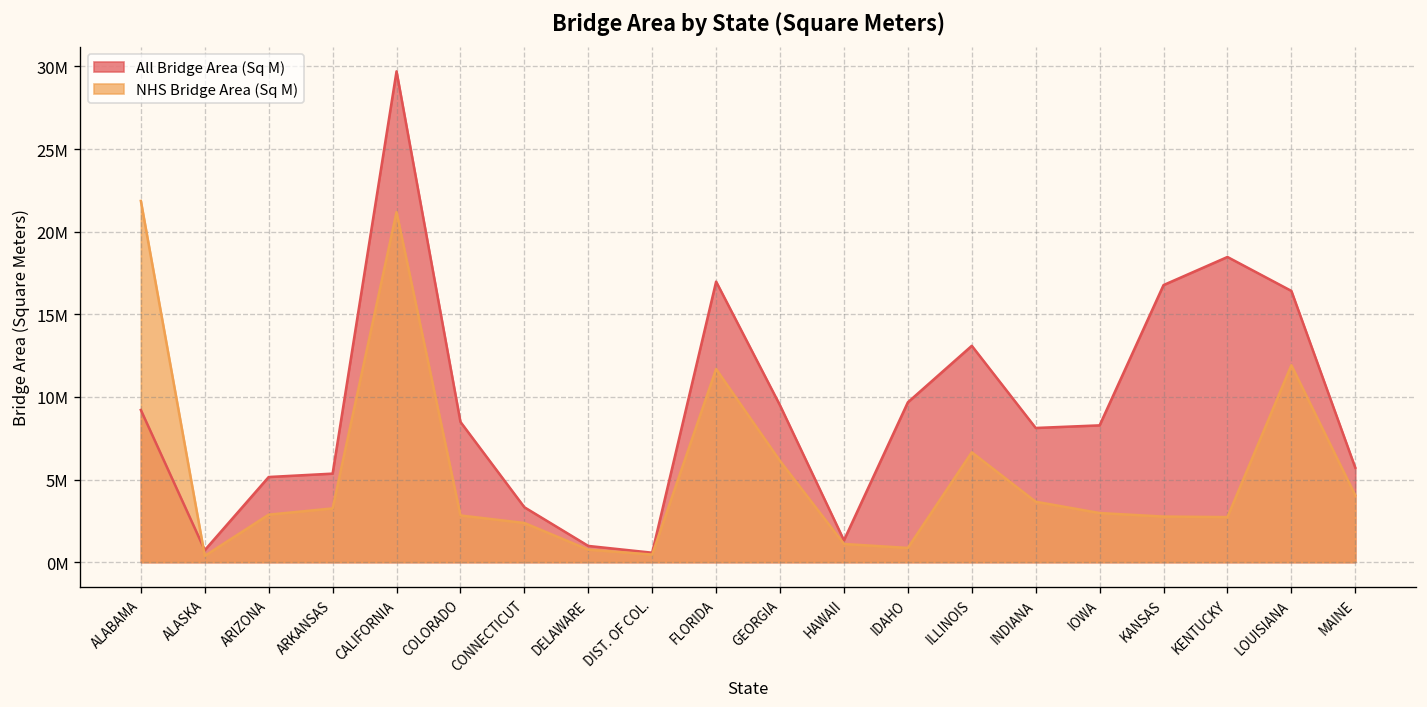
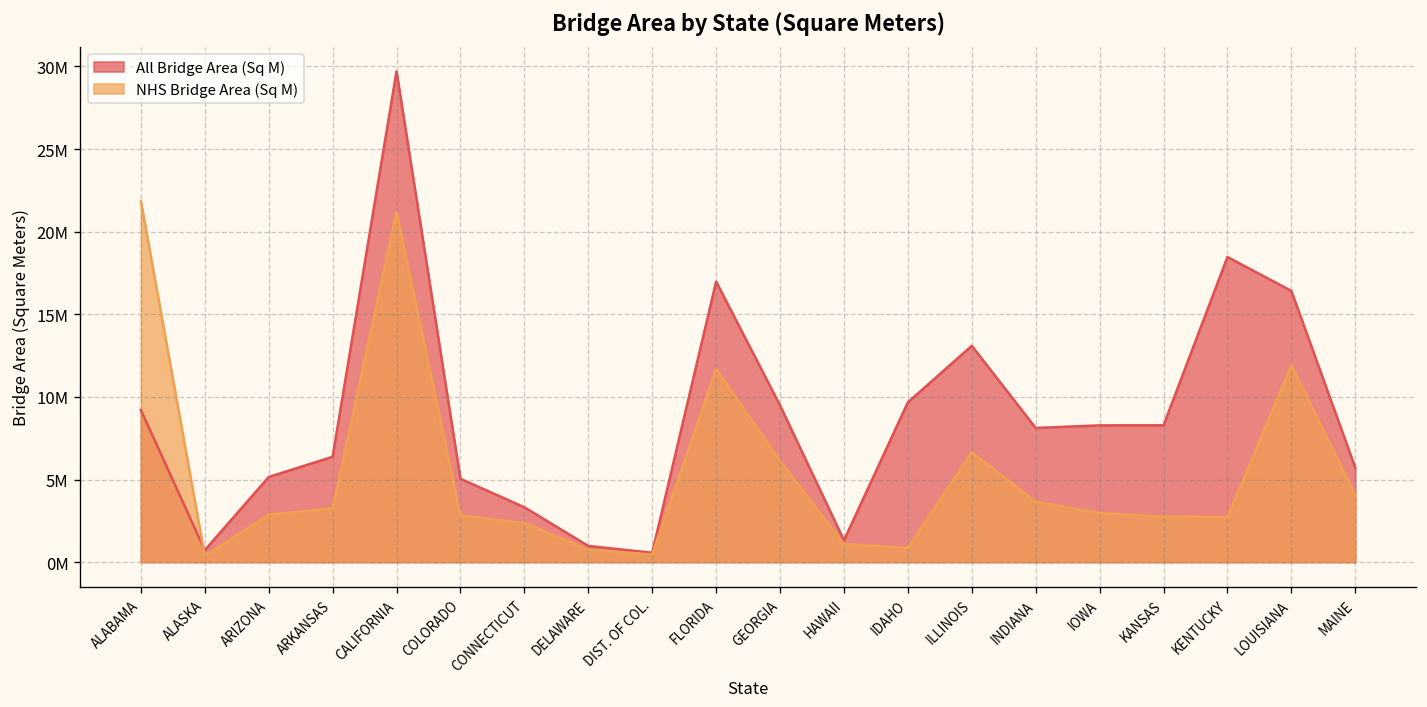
  {
    "All Bridge Area (Sq M)": {
      "ALABAMA": 9200000,
      "ALASKA": 700000,
      "ARIZONA": 5200000,
-     "ARKANSAS": 5400000,
+     "ARKANSAS": 6400000,
      "CALIFORNIA": 29700000,
-     "COLORADO": 8500000,
+     "COLORADO": 5000000,
      "CONNECTICUT": 3300000,
      "DELAWARE": 1000000,
      "FLORIDA": 17000000,
      "GEORGIA": 9500000,
      "HAWAII": 1300000,
      "IDAHO": 9700000,
      "ILLINOIS": 13100000,
      "INDIANA": 8100000,
      "IOWA": 8300000,
-     "KANSAS": 16800000,
+     "KANSAS": 8300000,
      "KENTUCKY": 18500000,
      "LOUISIANA": 16400000,
      "MAINE": 5700000
    },
    "NHS Bridge Area (Sq M)": {
      "ALABAMA": 21900000,
      "ALASKA": 400000,
      "ARIZONA": 2900000,
      "ARKANSAS": 3300000,
      "CALIFORNIA": 21200000,
      "COLORADO": 2800000,
      "CONNECTICUT": 2400000,
      "DELAWARE": 800000,
      "FLORIDA": 11700000,
      "GEORGIA": 6100000,
      "HAWAII": 1100000,
      "IDAHO": 900000,
      "ILLINOIS": 6600000,
      "INDIANA": 3700000,
      "IOWA": 3000000,
      "KANSAS": 2800000,
      "KENTUCKY": 2700000,
      "LOUISIANA": 11900000,
      "MAINE": 4000000
    }
  }
